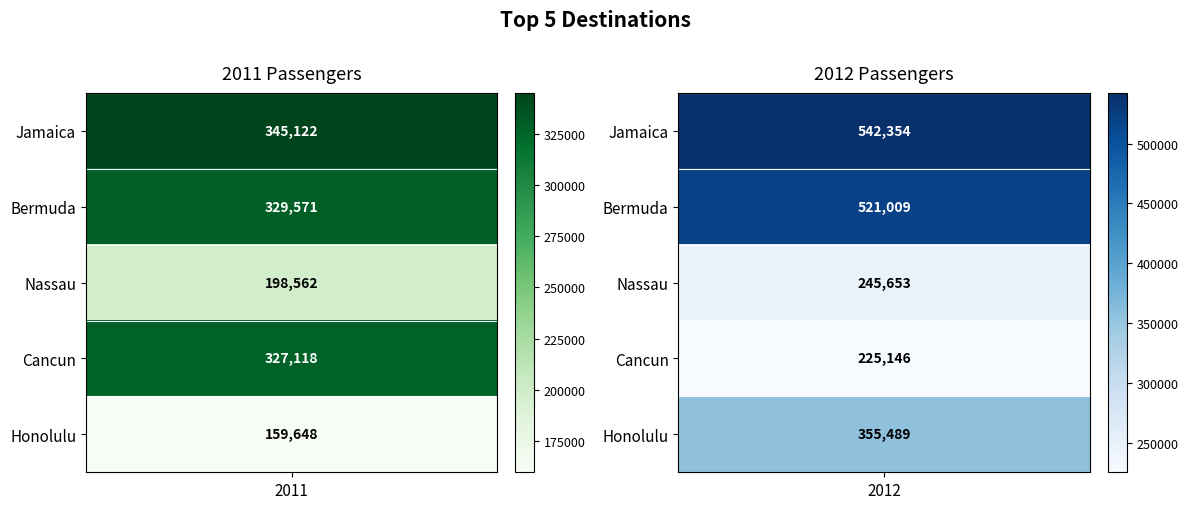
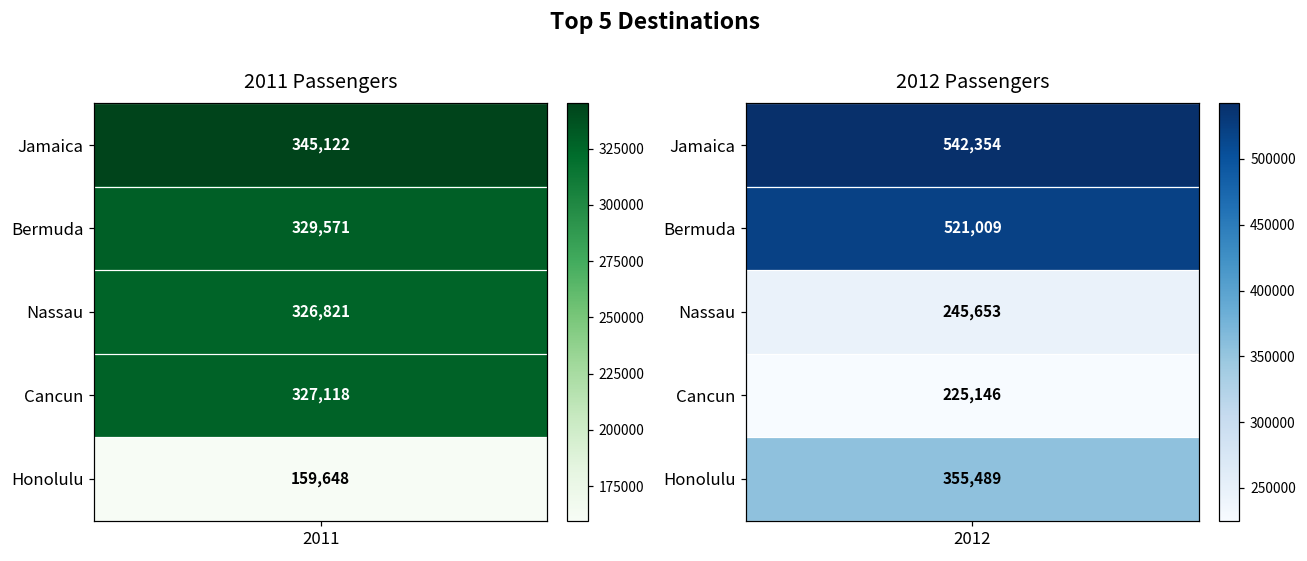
  {
    "2011 Passengers": {
      "Jamaica": {
        "2011": "345,122"
      },
      "Bermuda": {
        "2011": "329,571"
      },
      "Nassau": {
-       "2011": "198,562"
+       "2011": "326,821"
      },
      "Cancun": {
        "2011": "327,118"
      },
      "Honolulu": {
        "2011": "159,648"
      }
    },
    "2012 Passengers": {
      "Jamaica": {
        "2012": "542,354"
      },
      "Bermuda": {
        "2012": "521,009"
      },
      "Nassau": {
        "2012": "245,653"
      },
      "Cancun": {
        "2012": "225,146"
      },
      "Honolulu": {
        "2012": "355,489"
      }
    }
  }
